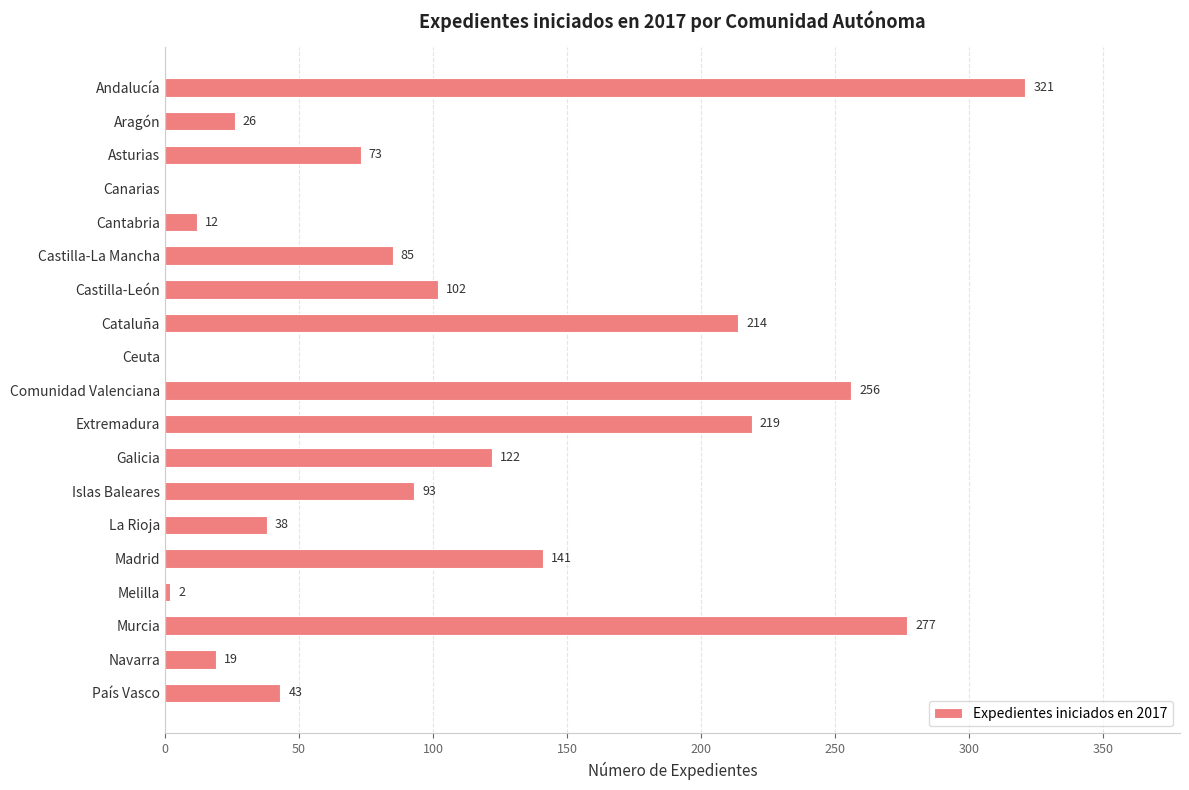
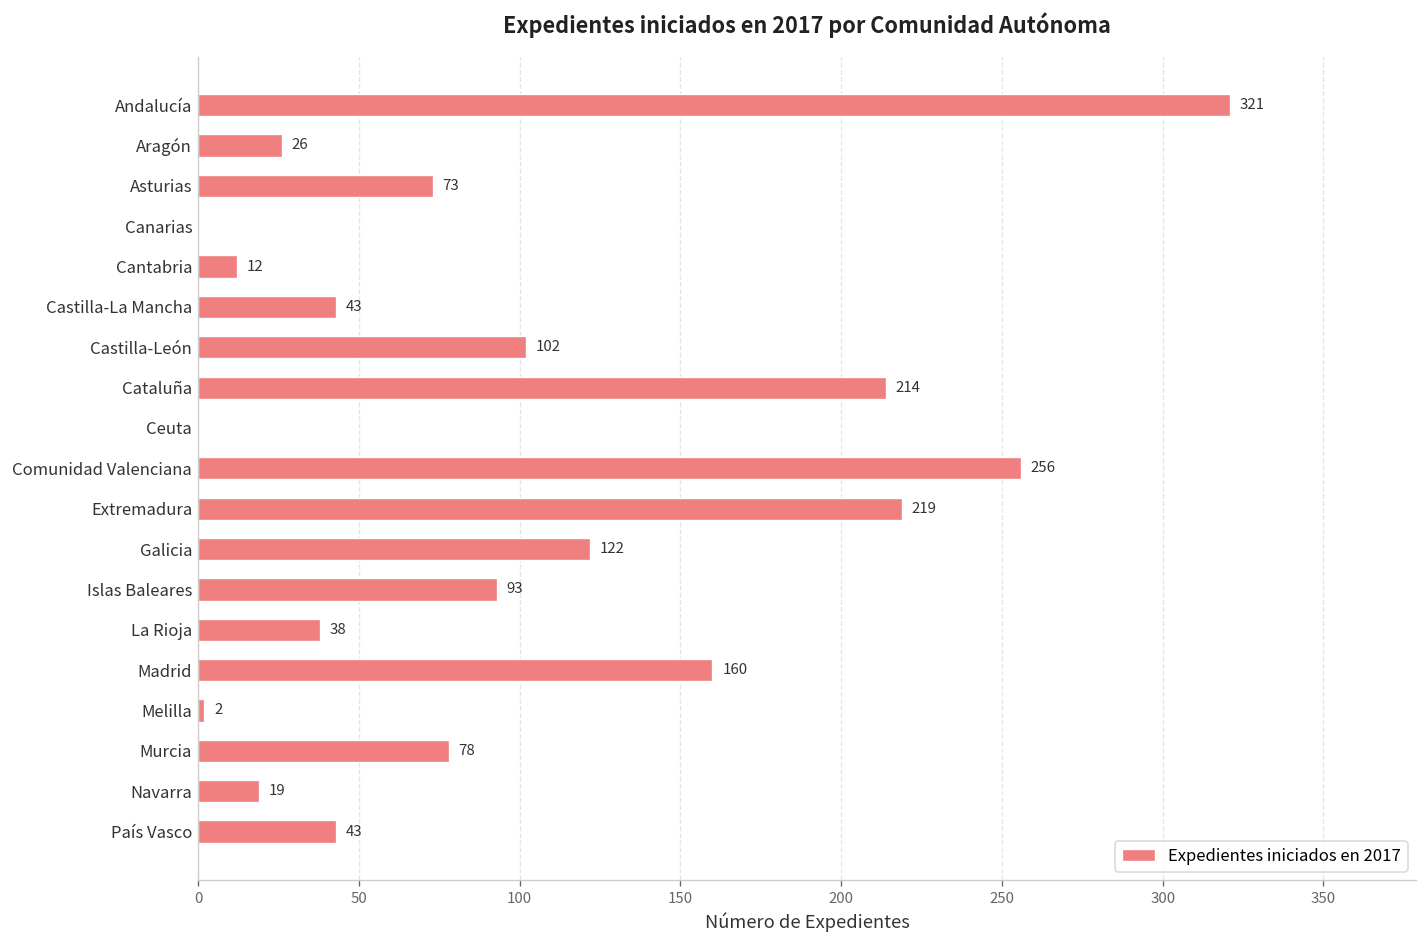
  {
    "Andalucía": 321,
    "Aragón": 26,
    "Asturias": 73,
    "Cantabria": 12,
-   "Castilla-La Mancha": 85,
+   "Castilla-La Mancha": 43,
    "Castilla-León": 102,
    "Cataluña": 214,
    "Comunidad Valenciana": 256,
    "Extremadura": 219,
    "Galicia": 122,
    "Islas Baleares": 93,
    "La Rioja": 38,
-   "Madrid": 141,
+   "Madrid": 160,
    "Melilla": 2,
-   "Murcia": 277,
+   "Murcia": 78,
    "Navarra": 19,
    "País Vasco": 43
  }
